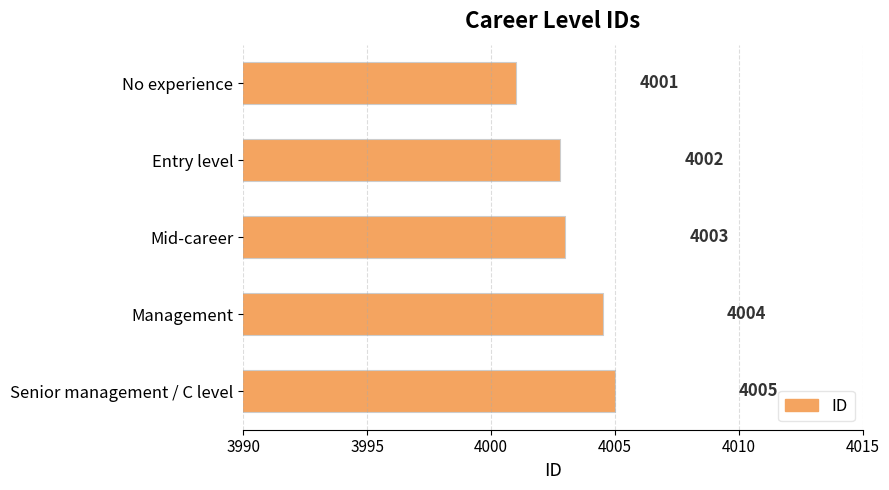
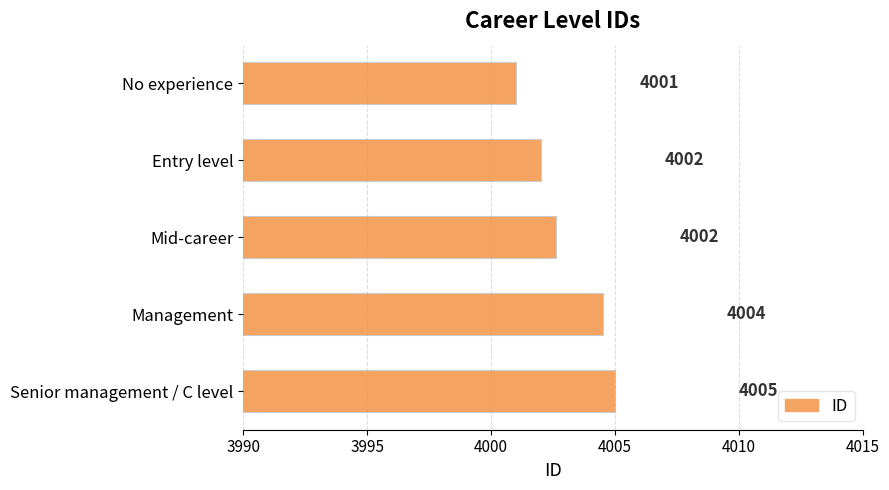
  {
-   "Entry level": 4003,
-   "Mid-career": 4003.0
+   "Entry level": 4002,
+   "Mid-career": 4002.6
  }
